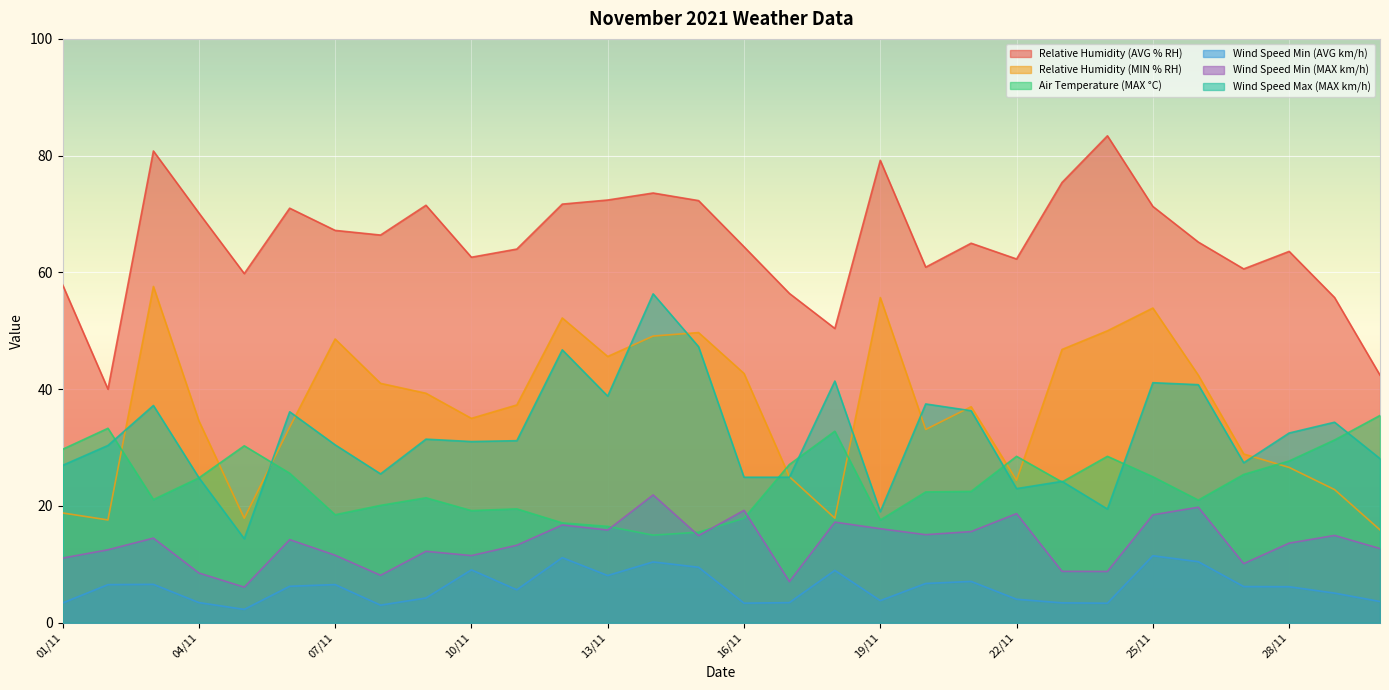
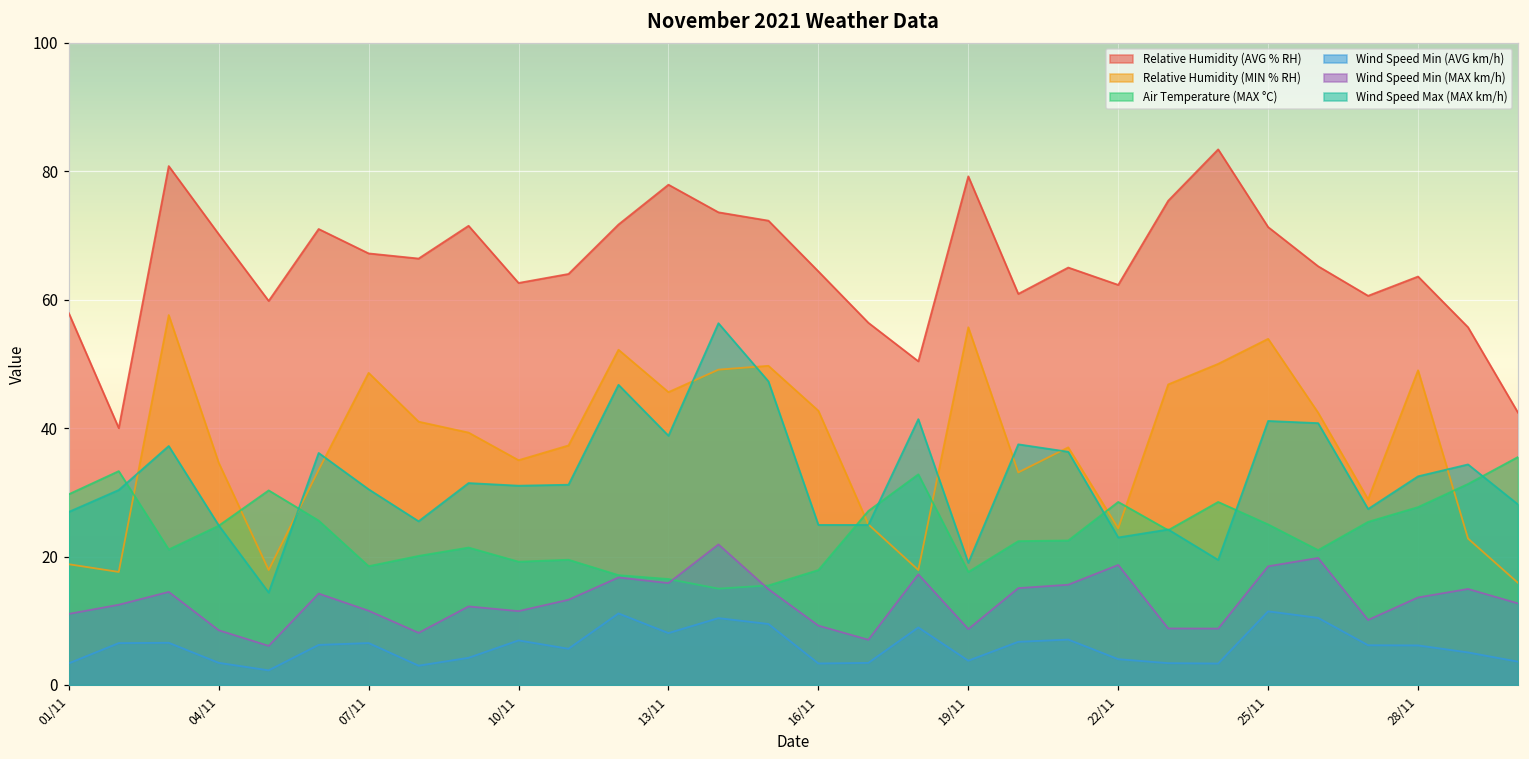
  {
    "Relative Humidity (AVG % RH)": {
      "01/11": 58,
      "04/11": 70,
      "07/11": 67,
      "10/11": 63,
-     "13/11": 72,
+     "13/11": 78,
      "16/11": 64,
      "19/11": 79,
      "22/11": 62,
      "25/11": 71,
      "28/11": 64
    },
    "Relative Humidity (MIN % RH)": {
      "01/11": 19,
      "04/11": 35,
      "07/11": 49,
      "10/11": 35,
      "13/11": 46,
      "16/11": 43,
      "19/11": 56,
      "22/11": 24,
      "25/11": 54,
-     "28/11": 27
+     "28/11": 49
    },
    "Wind Speed Min (AVG km/h)": {
      "01/11": 3,
      "04/11": 3,
      "07/11": 7,
-     "10/11": 9,
+     "10/11": 7,
      "13/11": 8,
      "16/11": 3,
      "19/11": 4,
      "22/11": 4,
      "25/11": 11,
      "28/11": 6
    },
    "Wind Speed Min (MAX km/h)": {
      "01/11": 11,
      "04/11": 9,
      "07/11": 12,
      "10/11": 12,
      "13/11": 16,
-     "16/11": 19,
-     "19/11": 16,
+     "16/11": 9,
+     "19/11": 9,
      "22/11": 19,
      "25/11": 18,
      "28/11": 14
    }
  }
